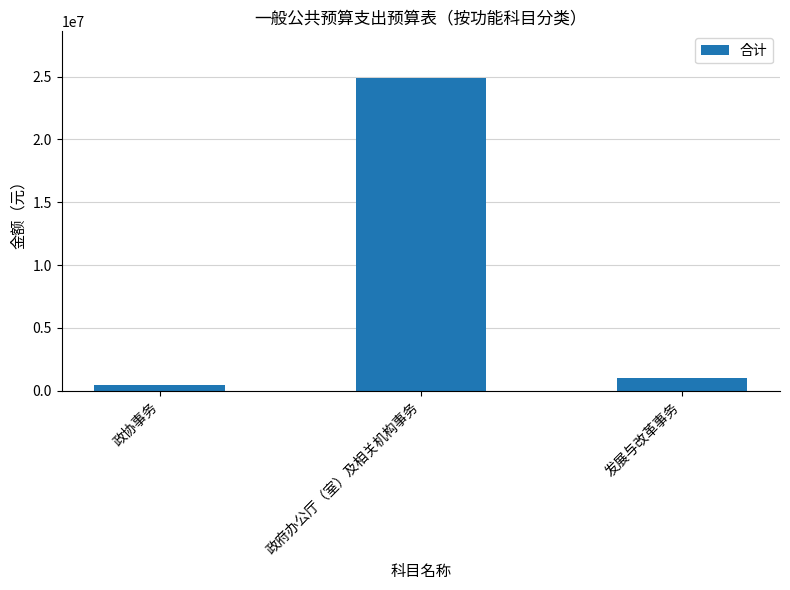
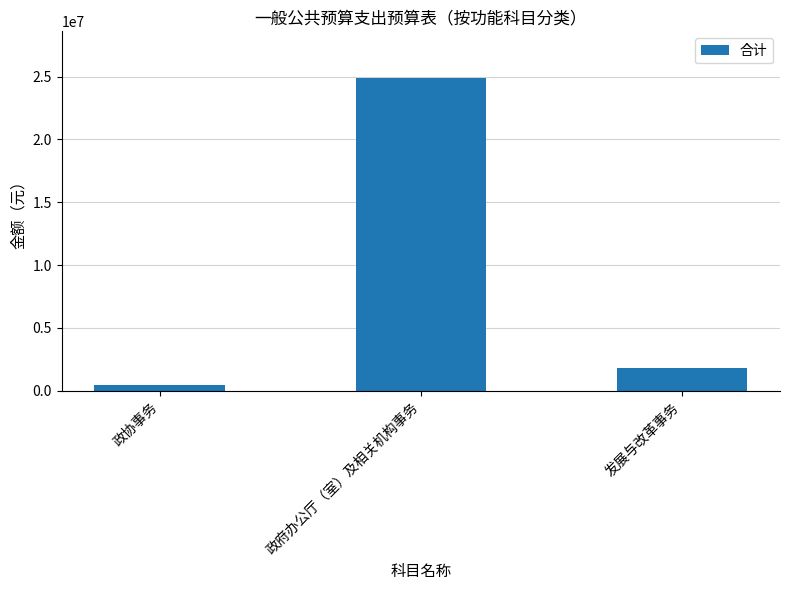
  {
    "政协事务": 400000,
    "政府办公厅（室）及相关机构事务": 24900000,
-   "发展与改革事务": 1000000
+   "发展与改革事务": 1800000
  }
